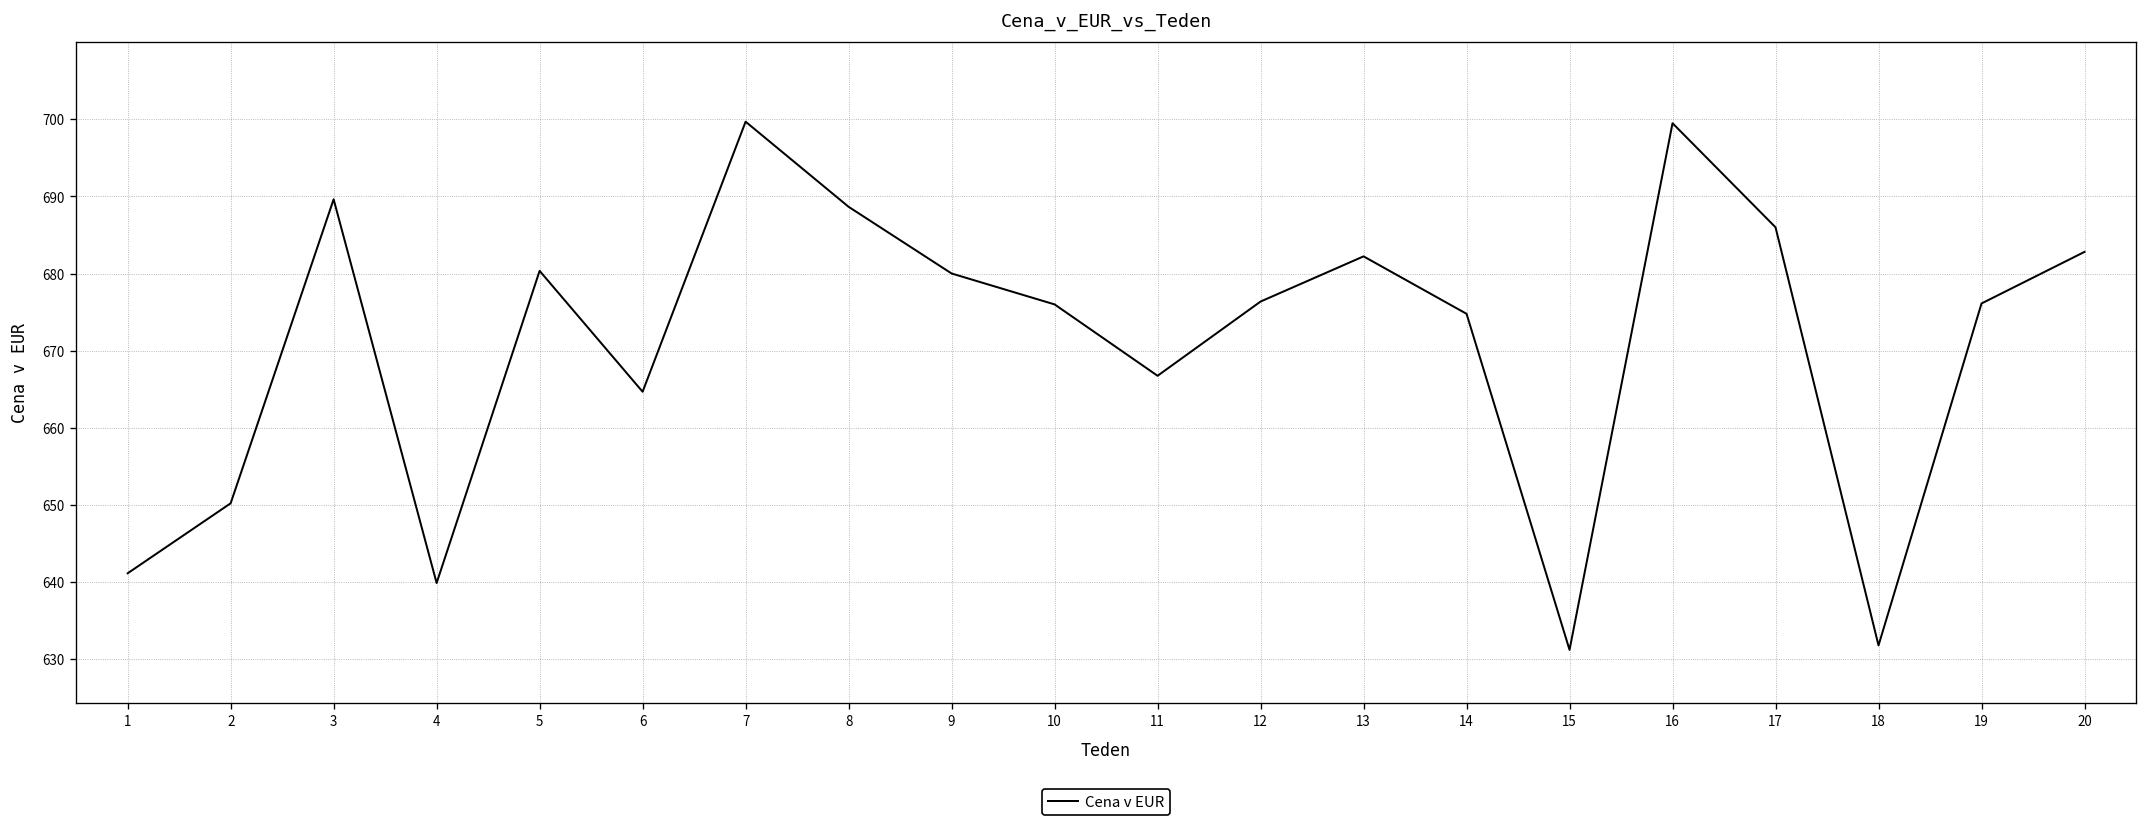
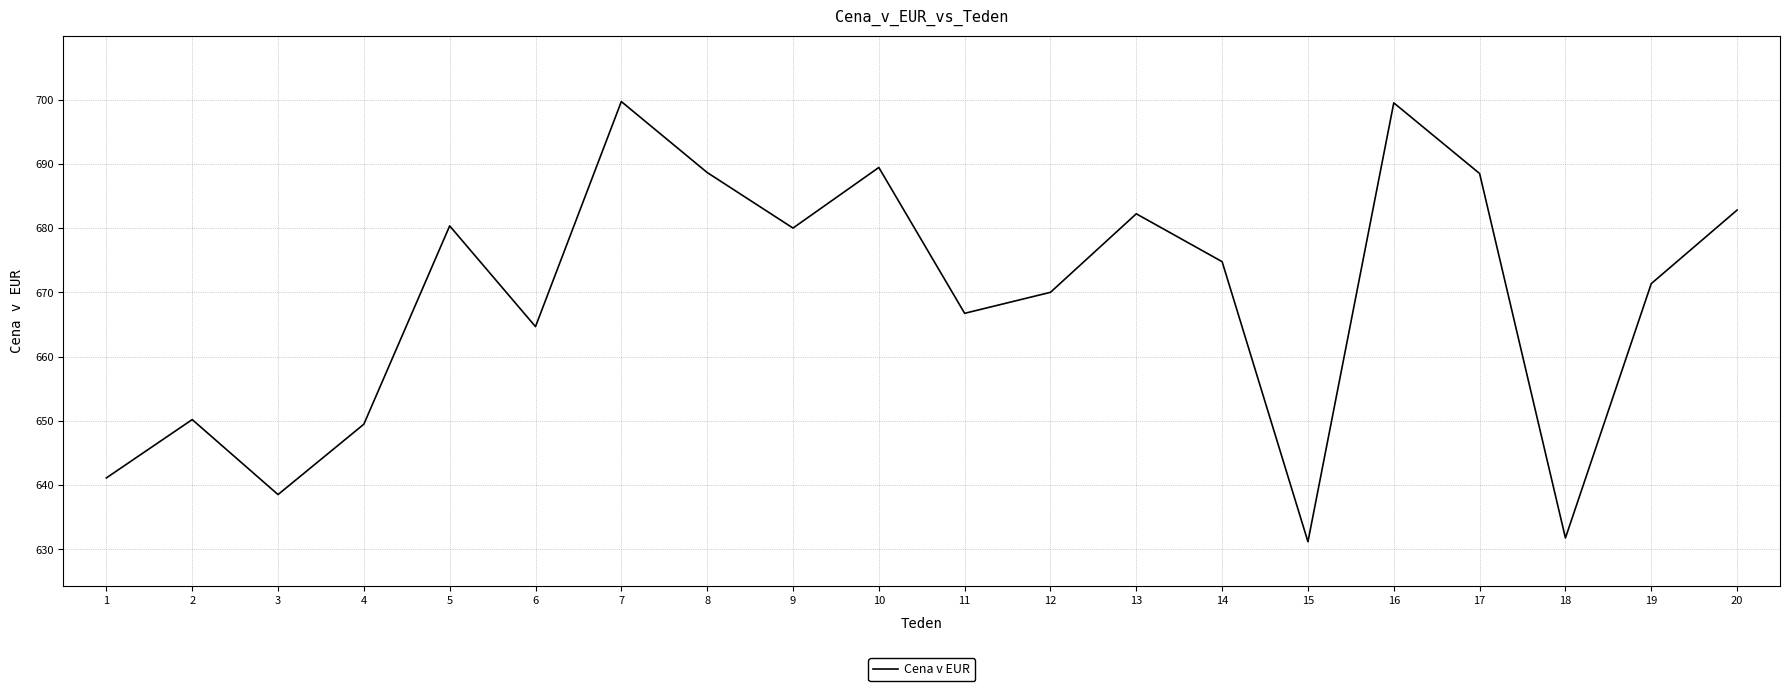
  {
    "1": 641,
    "2": 650,
-   "3": 690,
-   "4": 640,
+   "3": 639,
+   "4": 649,
    "5": 680,
    "6": 665,
    "7": 700,
    "8": 689,
    "9": 680,
-   "10": 676,
+   "10": 689,
    "11": 667,
-   "12": 676,
+   "12": 670,
    "13": 682,
    "14": 675,
    "15": 631,
    "16": 700,
-   "17": 686,
+   "17": 689,
    "18": 632,
-   "19": 676,
+   "19": 671,
    "20": 683
  }
